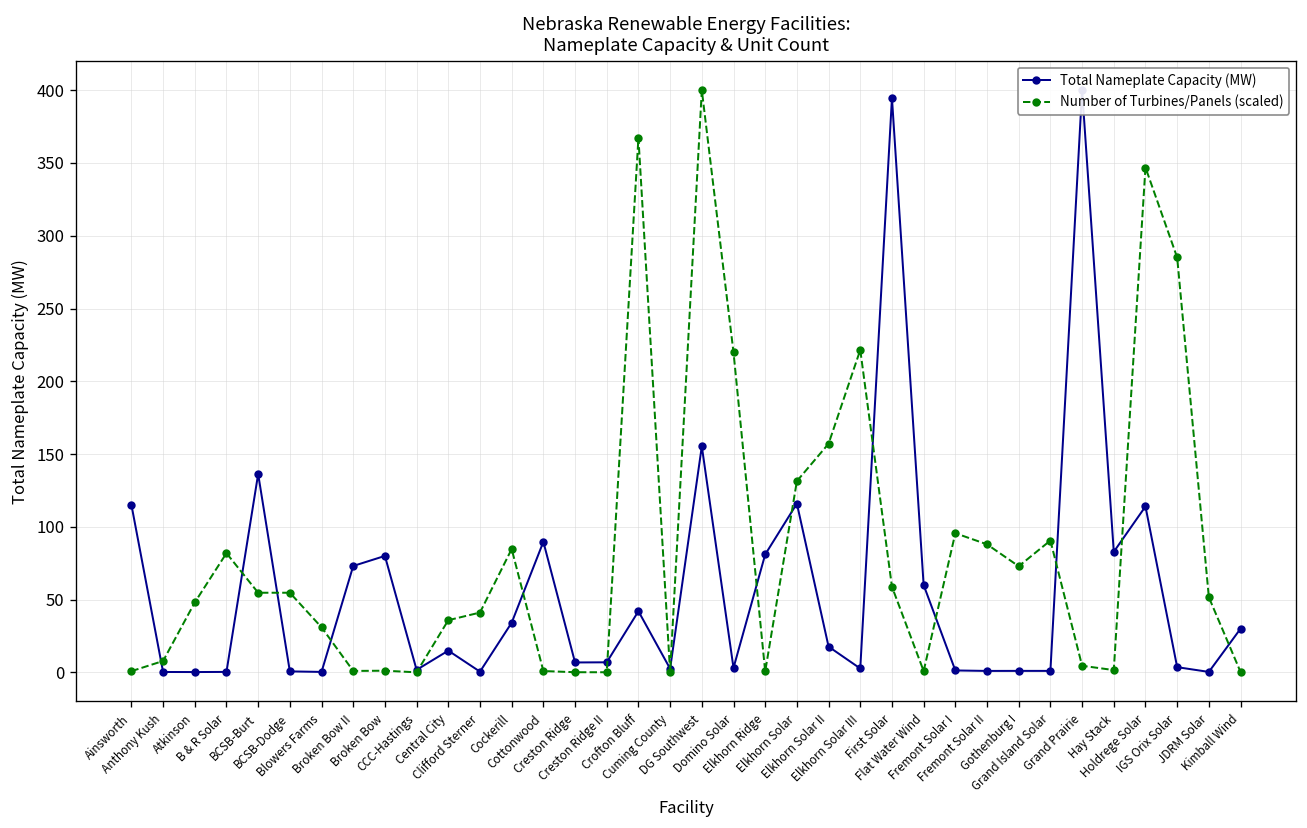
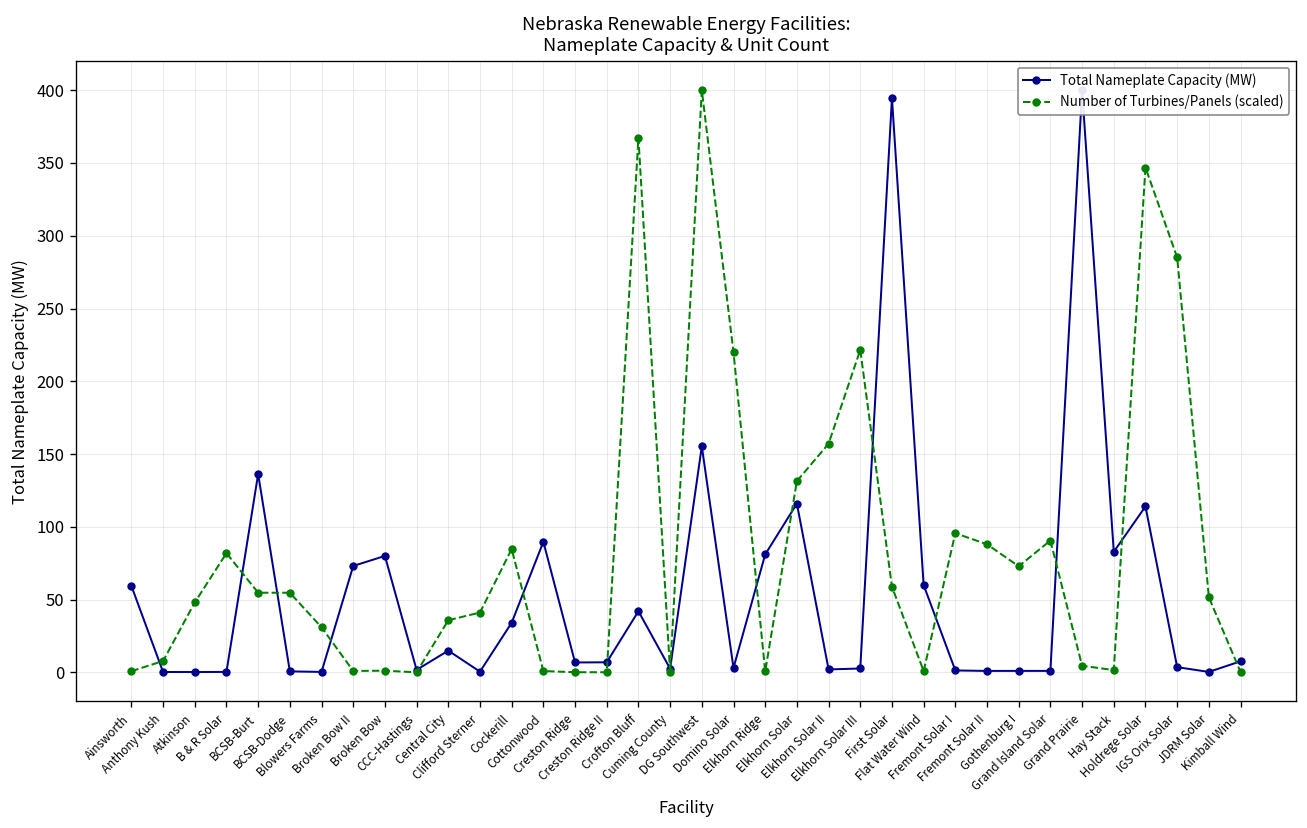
  {
    "Total Nameplate Capacity (MW)": {
-     "Ainsworth": 115,
+     "Ainsworth": 59,
      "Anthony Kush": 0,
      "Atkinson": 0,
      "B & R Solar": 0,
      "BCSB-Burt": 136,
      "BCSB-Dodge": 1,
      "Blowers Farms": 0,
      "Broken Bow II": 73,
      "Broken Bow": 80,
      "Central City": 15,
      "Clifford Sterner": 0,
      "Cockerill": 34,
      "Cottonwood": 90,
      "Creston Ridge": 7,
      "Creston Ridge II": 7,
      "Crofton Bluff": 42,
      "Cuming County": 3,
      "DG Southwest": 155,
      "Domino Solar": 3,
      "Elkhorn Ridge": 81,
      "Elkhorn Solar": 116,
-     "Elkhorn Solar II": 18,
+     "Elkhorn Solar II": 2,
      "Elkhorn Solar III": 3,
      "First Solar": 395,
      "Flat Water Wind": 60,
      "Fremont Solar I": 1,
      "Fremont Solar II": 1,
      "Gothenburg I": 1,
      "Grand Island Solar": 1,
      "Hay Stack": 83,
      "Holdrege Solar": 114,
      "IGS Orix Solar": 4,
      "JDRM Solar": 0,
-     "Kimball Wind": 30
+     "Kimball Wind": 8
    },
    "Number of Turbines/Panels (scaled)": {
      "Ainsworth": 1,
      "Anthony Kush": 8,
      "Atkinson": 48,
      "B & R Solar": 82,
      "BCSB-Burt": 55,
      "BCSB-Dodge": 55,
      "Blowers Farms": 31,
      "Broken Bow II": 1,
      "Broken Bow": 1,
      "Central City": 36,
      "Clifford Sterner": 41,
      "Cockerill": 85,
      "Cottonwood": 1,
      "Creston Ridge": 0,
      "Creston Ridge II": 0,
      "Crofton Bluff": 367,
      "Cuming County": 0,
      "DG Southwest": 400,
      "Domino Solar": 220,
      "Elkhorn Ridge": 1,
      "Elkhorn Solar": 131,
      "Elkhorn Solar II": 157,
      "Elkhorn Solar III": 222,
      "First Solar": 59,
      "Flat Water Wind": 1,
      "Fremont Solar I": 96,
      "Fremont Solar II": 88,
      "Gothenburg I": 73,
      "Grand Island Solar": 91,
      "Grand Prairie": 5,
      "Hay Stack": 2,
      "Holdrege Solar": 347,
      "IGS Orix Solar": 285,
      "JDRM Solar": 52,
      "Kimball Wind": 0
    }
  }
